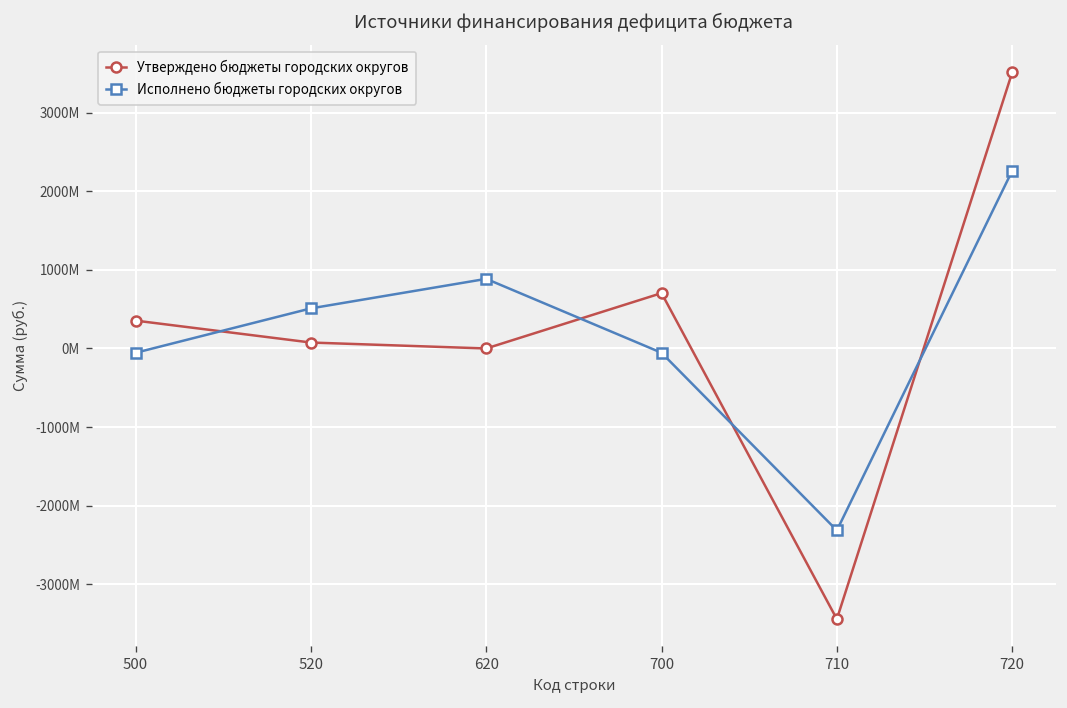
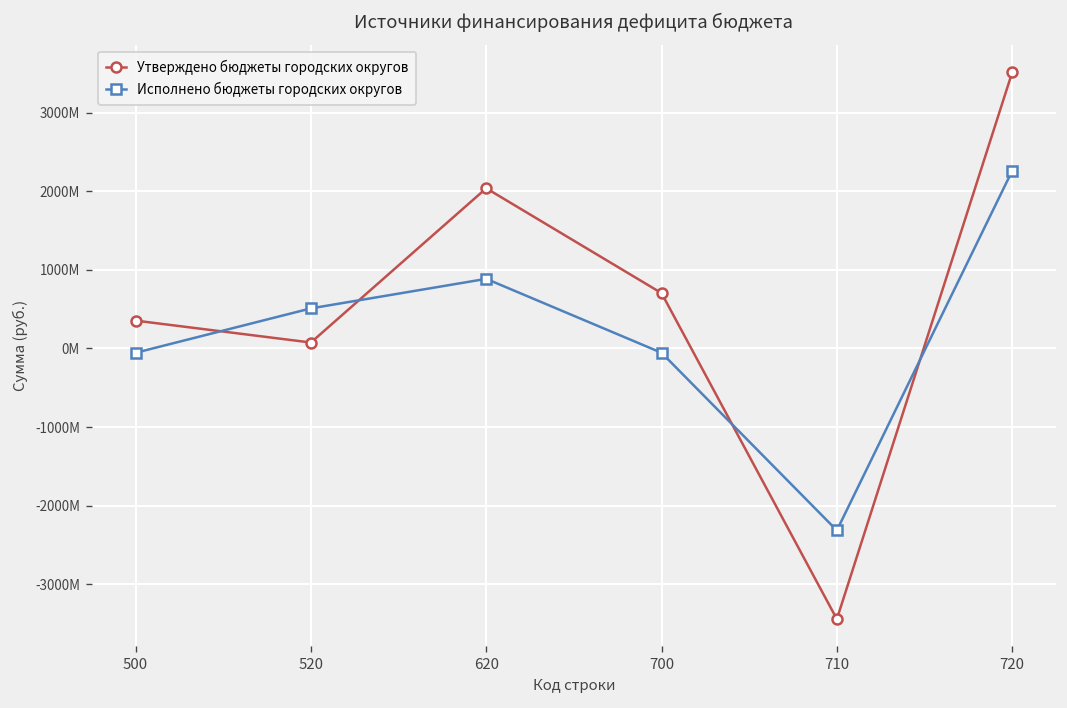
  {
    "Утверждено бюджеты городских округов": {
      "500": 400000000,
      "520": 100000000,
-     "620": 0,
+     "620": 2000000000,
      "700": 700000000,
      "710": -3400000000,
      "720": 3500000000
    },
    "Исполнено бюджеты городских округов": {
      "500": -100000000,
      "520": 500000000,
      "620": 900000000,
      "700": -100000000,
      "710": -2300000000,
      "720": 2300000000
    }
  }
